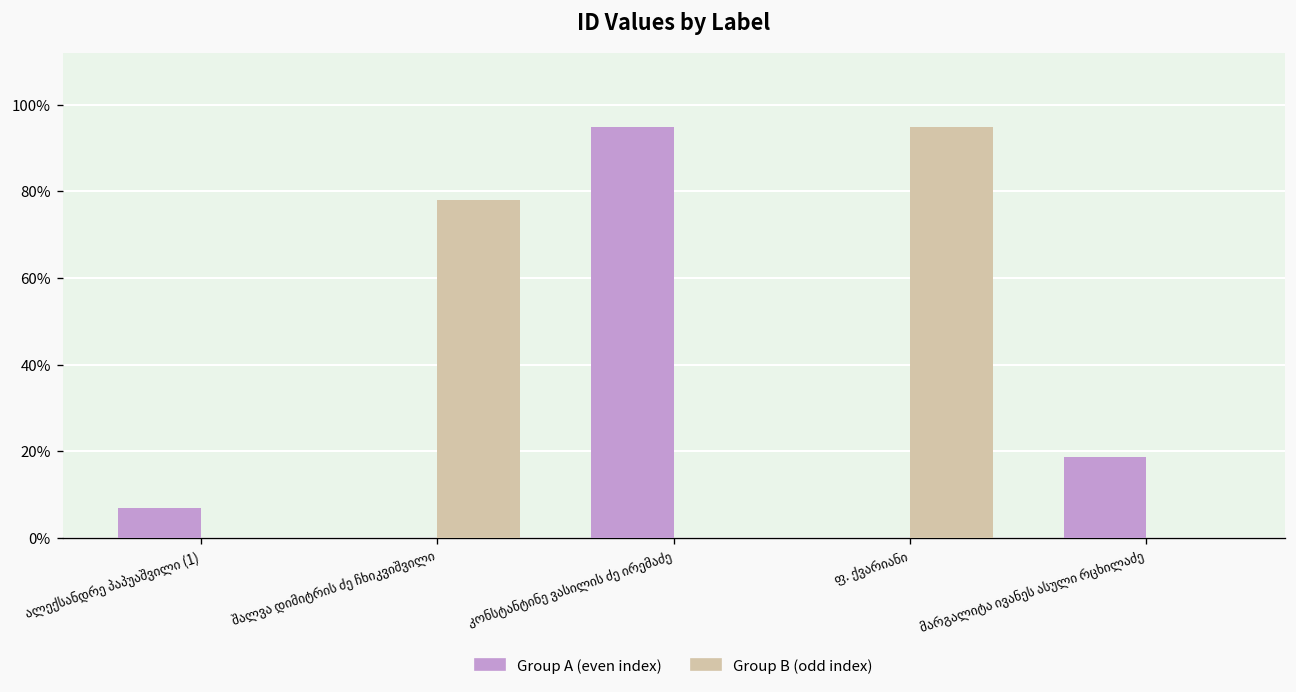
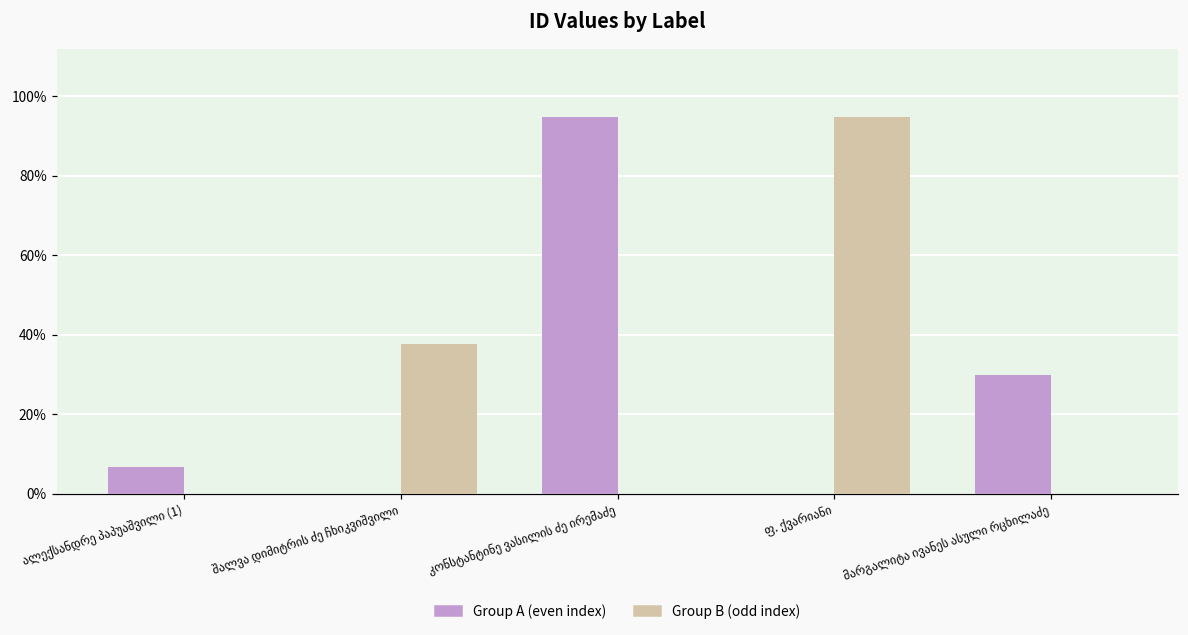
  {
    "Group A (even index)": {
      "ალექსანდრე პაპუაშვილი (1)": "7%",
      "შალვა დიმიტრის ძე ჩხიკვიშვილი": "0%",
      "კონსტანტინე ვასილის ძე ირემაძე": "95%",
      "ფ. ქვარიანი": "0%",
-     "მარგალიტა ივანეს ასული რცხილაძე": "19%"
+     "მარგალიტა ივანეს ასული რცხილაძე": "30%"
    },
    "Group B (odd index)": {
      "ალექსანდრე პაპუაშვილი (1)": "0%",
-     "შალვა დიმიტრის ძე ჩხიკვიშვილი": "78%",
+     "შალვა დიმიტრის ძე ჩხიკვიშვილი": "38%",
      "კონსტანტინე ვასილის ძე ირემაძე": "0%",
      "ფ. ქვარიანი": "95%",
      "მარგალიტა ივანეს ასული რცხილაძე": "0%"
    }
  }
